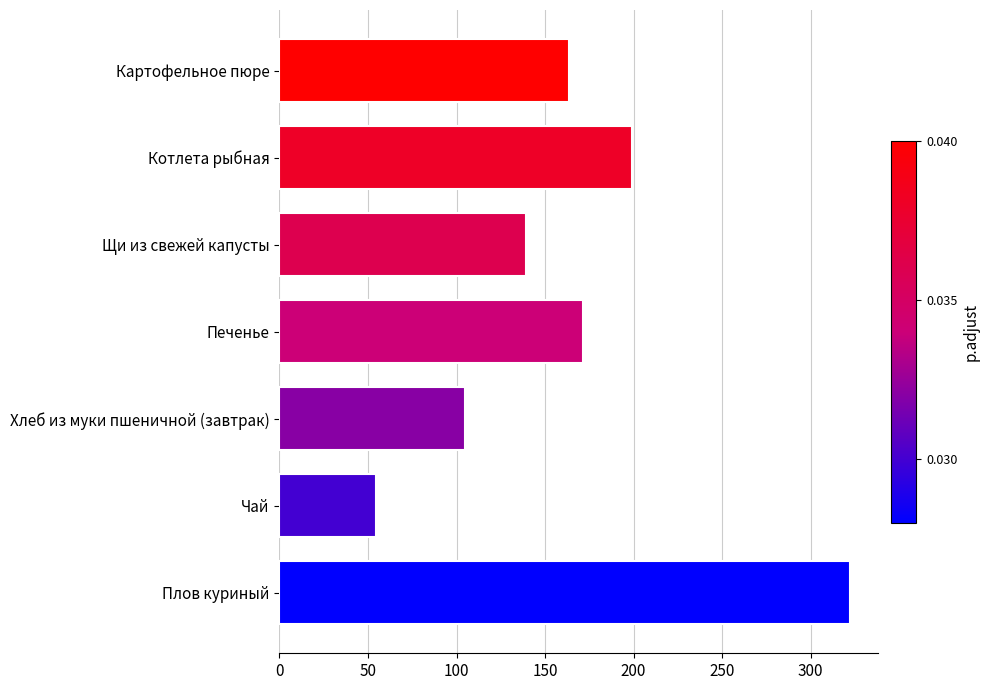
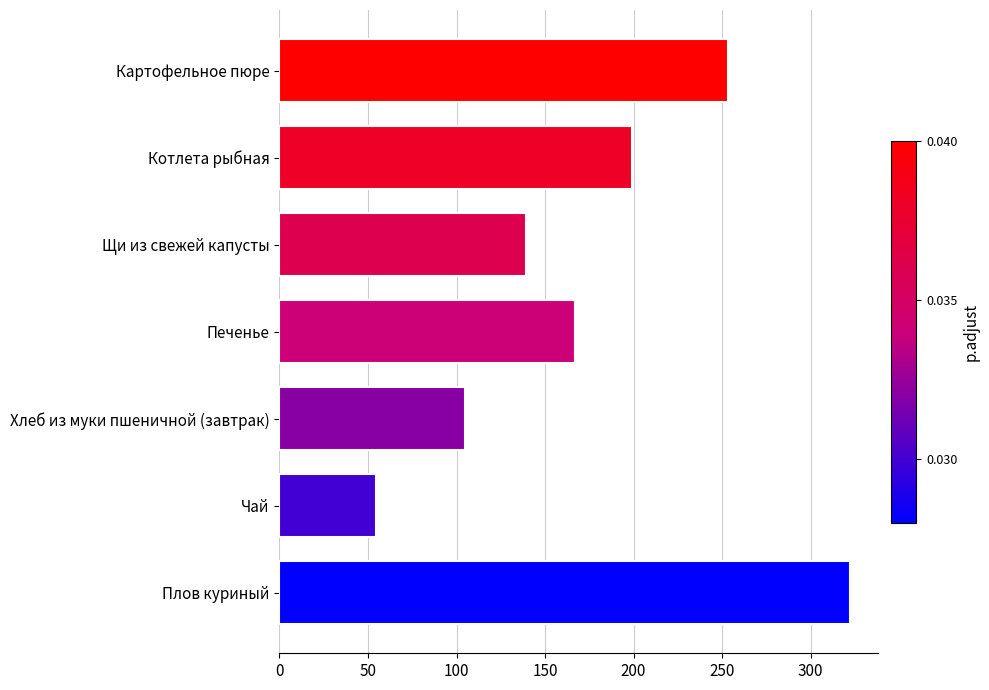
  {
-   "Картофельное пюре": 164,
+   "Картофельное пюре": 254,
    "Котлета рыбная": 199,
    "Щи из свежей капусты": 139,
-   "Печенье": 172,
+   "Печенье": 167,
    "Хлеб из муки пшеничной (завтрак)": 105,
    "Чай": 54,
    "Плов куриный": 322
  }
